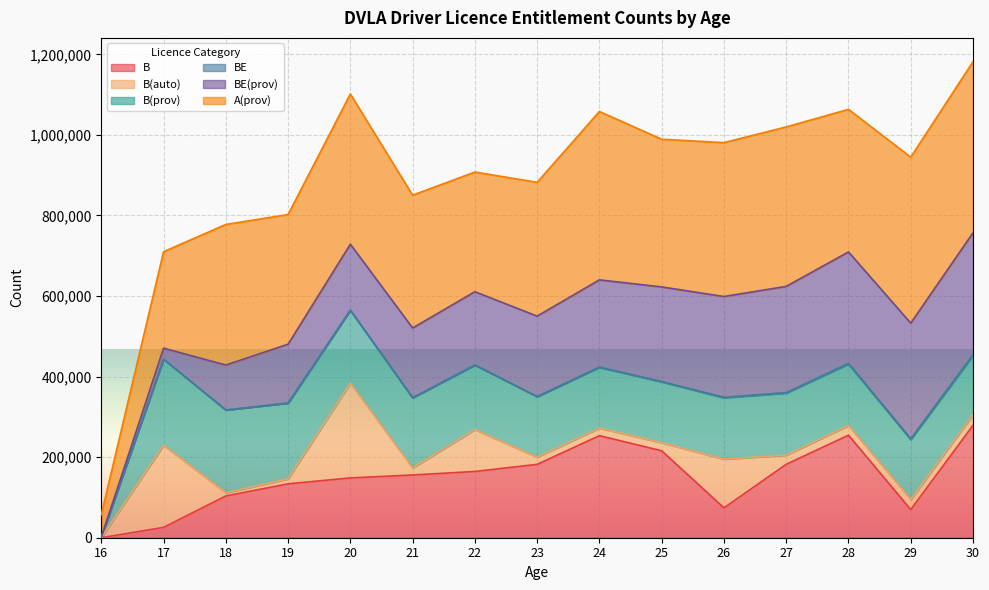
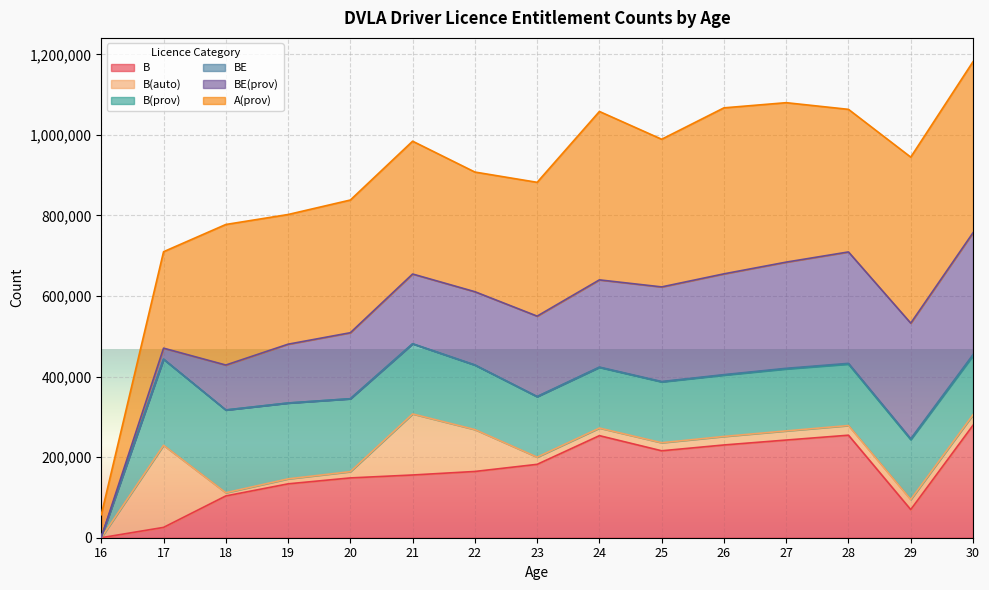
  {
    "B": {
      "17": "30,000",
      "18": "100,000",
      "19": "130,000",
      "20": "150,000",
      "21": "160,000",
      "22": "160,000",
      "23": "180,000",
      "24": "250,000",
      "25": "220,000",
-     "26": "70,000",
-     "27": "180,000",
+     "26": "230,000",
+     "27": "240,000",
      "28": "250,000",
      "29": "70,000",
      "30": "280,000"
    },
    "B(auto)": {
      "17": "200,000",
      "18": "10,000",
      "19": "10,000",
-     "20": "240,000",
-     "21": "20,000",
+     "20": "20,000",
+     "21": "150,000",
      "22": "100,000",
      "23": "20,000",
      "24": "20,000",
      "25": "20,000",
-     "26": "120,000",
+     "26": "20,000",
      "27": "20,000",
      "28": "20,000",
      "29": "20,000",
      "30": "30,000"
    },
    "A(prov)": {
      "16": "60,000",
      "17": "240,000",
      "18": "350,000",
      "19": "320,000",
-     "20": "370,000",
+     "20": "330,000",
      "21": "330,000",
      "22": "300,000",
      "23": "330,000",
      "24": "420,000",
      "25": "370,000",
-     "26": "380,000",
+     "26": "410,000",
      "27": "400,000",
      "28": "350,000",
      "29": "410,000",
      "30": "420,000"
    }
  }
